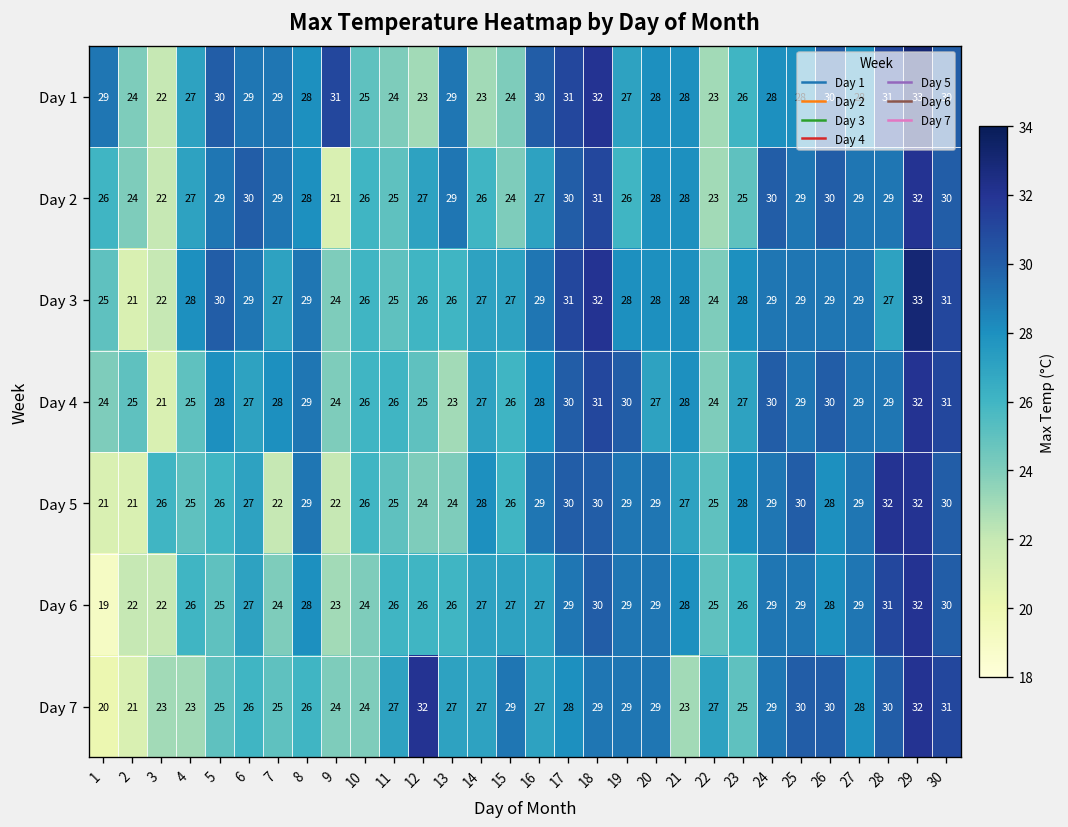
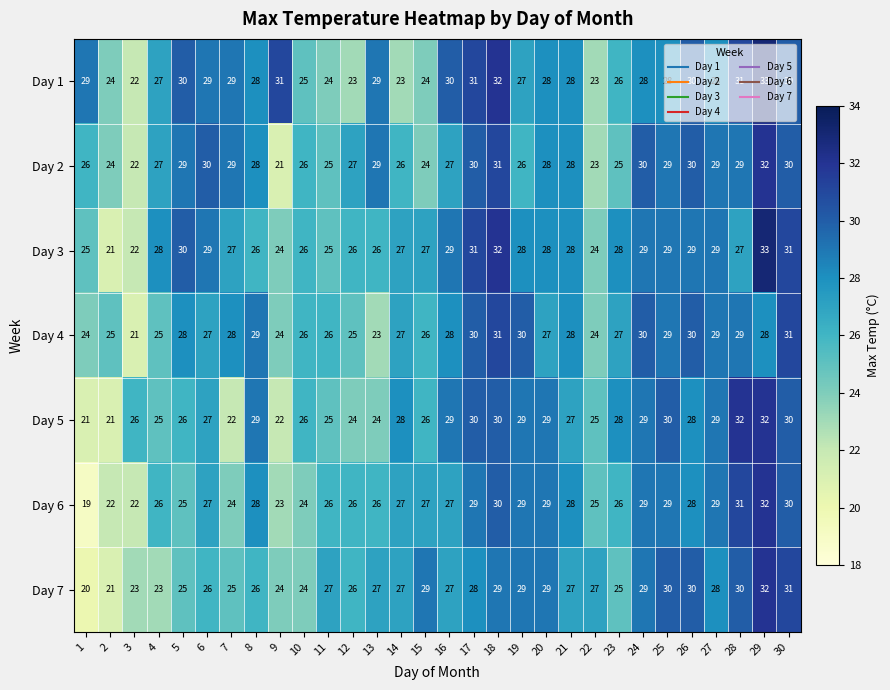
  {
    "Day 3": {
      "1": 25,
      "2": 21,
      "3": 22,
      "4": 28,
      "5": 30,
      "6": 29,
      "7": 27,
-     "8": 29,
+     "8": 26,
      "9": 24,
      "10": 26,
      "11": 25,
      "12": 26,
      "13": 26,
      "14": 27,
      "15": 27,
      "16": 29,
      "17": 31,
      "18": 32,
      "19": 28,
      "20": 28,
      "21": 28,
      "22": 24,
      "23": 28,
      "24": 29,
      "25": 29,
      "26": 29,
      "27": 29,
      "28": 27,
      "29": 33,
      "30": 31
    },
    "Day 4": {
      "1": 24,
      "2": 25,
      "3": 21,
      "4": 25,
      "5": 28,
      "6": 27,
      "7": 28,
      "8": 29,
      "9": 24,
      "10": 26,
      "11": 26,
      "12": 25,
      "13": 23,
      "14": 27,
      "15": 26,
      "16": 28,
      "17": 30,
      "18": 31,
      "19": 30,
      "20": 27,
      "21": 28,
      "22": 24,
      "23": 27,
      "24": 30,
      "25": 29,
      "26": 30,
      "27": 29,
      "28": 29,
-     "29": 32,
+     "29": 28,
      "30": 31
    },
    "Day 7": {
      "1": 20,
      "2": 21,
      "3": 23,
      "4": 23,
      "5": 25,
      "6": 26,
      "7": 25,
      "8": 26,
      "9": 24,
      "10": 24,
      "11": 27,
-     "12": 32,
+     "12": 26,
      "13": 27,
      "14": 27,
      "15": 29,
      "16": 27,
      "17": 28,
      "18": 29,
      "19": 29,
      "20": 29,
-     "21": 23,
+     "21": 27,
      "22": 27,
      "23": 25,
      "24": 29,
      "25": 30,
      "26": 30,
      "27": 28,
      "28": 30,
      "29": 32,
      "30": 31
    }
  }
